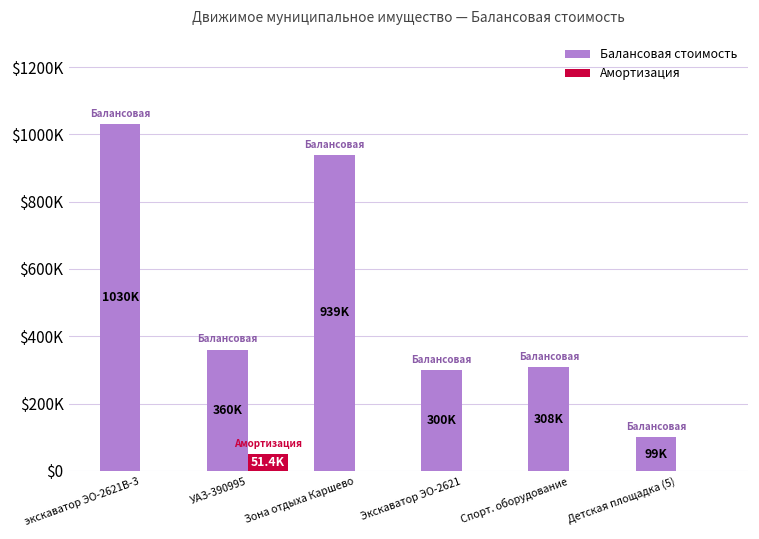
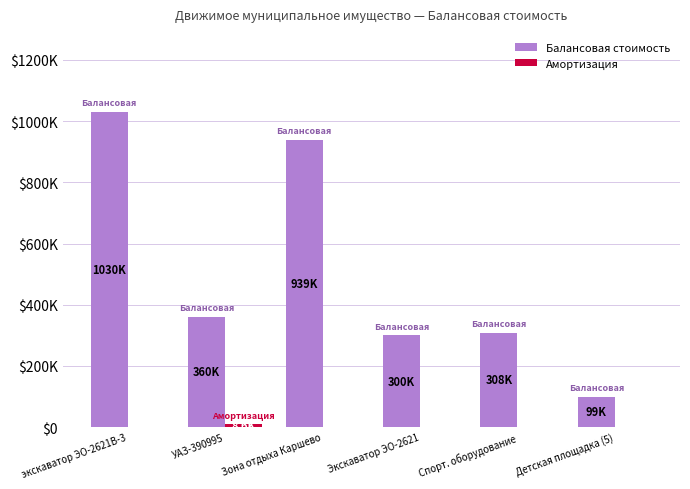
  {
    "Балансовая стоимость": {
      "Зона отдыха Каршево": "939K",
      "Экскаватор ЭО-2621": "300K",
      "Спорт. оборудование": "308K"
    },
    "Амортизация": {
      "экскаватор ЭО-2621В-3": "$0",
-     "УАЗ-390995": "$50000",
+     "УАЗ-390995": "$10000",
      "Зона отдыха Каршево": "$0",
      "Экскаватор ЭО-2621": "$0",
      "Спорт. оборудование": "$0",
      "Детская площадка (5)": "$0"
    }
  }
